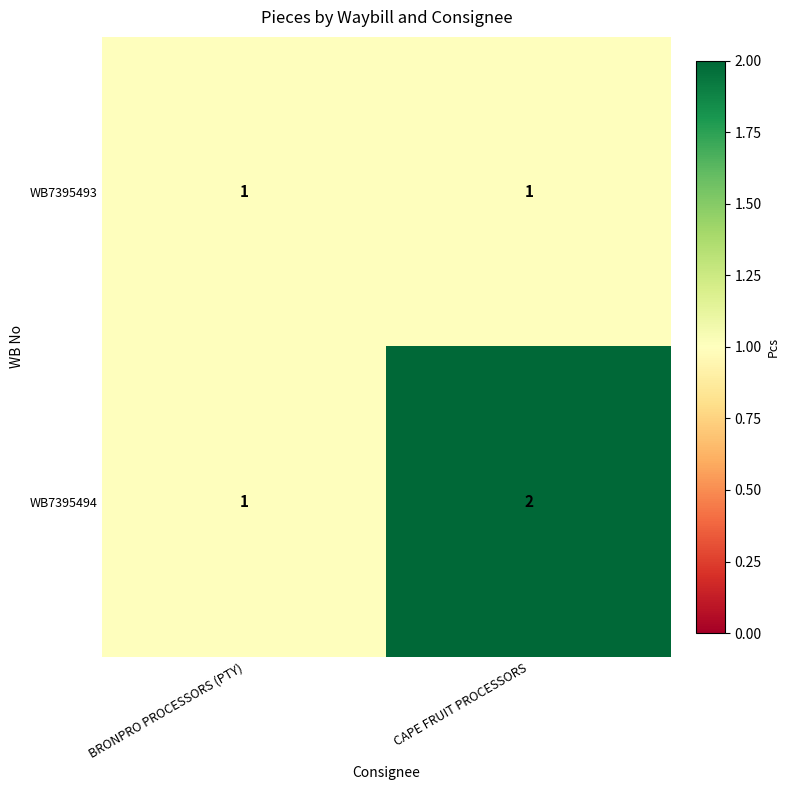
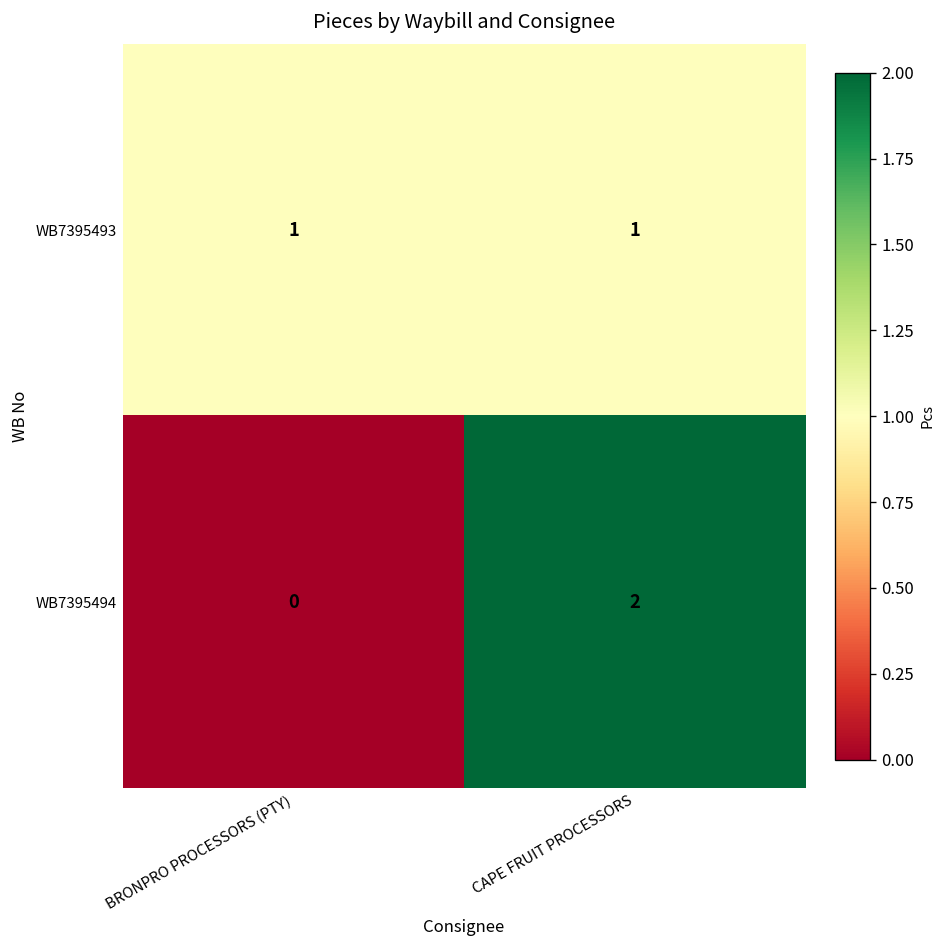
  {
    "WB7395493": {
      "BRONPRO PROCESSORS (PTY)": 1,
      "CAPE FRUIT PROCESSORS": 1
    },
    "WB7395494": {
-     "BRONPRO PROCESSORS (PTY)": 1,
+     "BRONPRO PROCESSORS (PTY)": 0,
      "CAPE FRUIT PROCESSORS": 2
    }
  }
